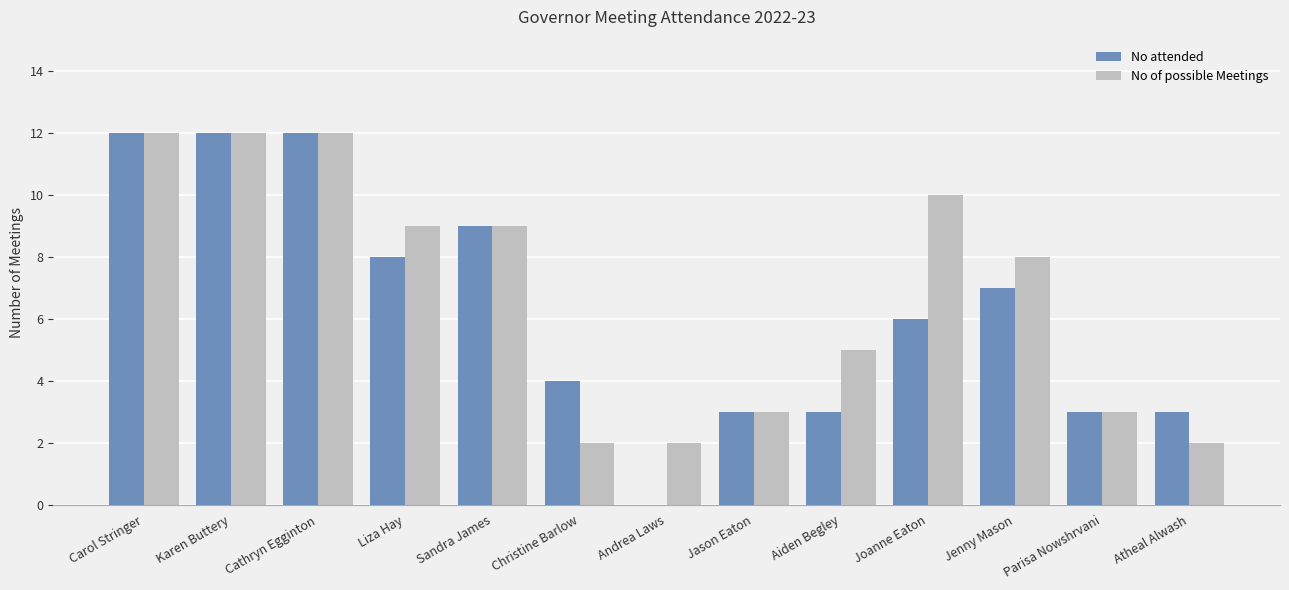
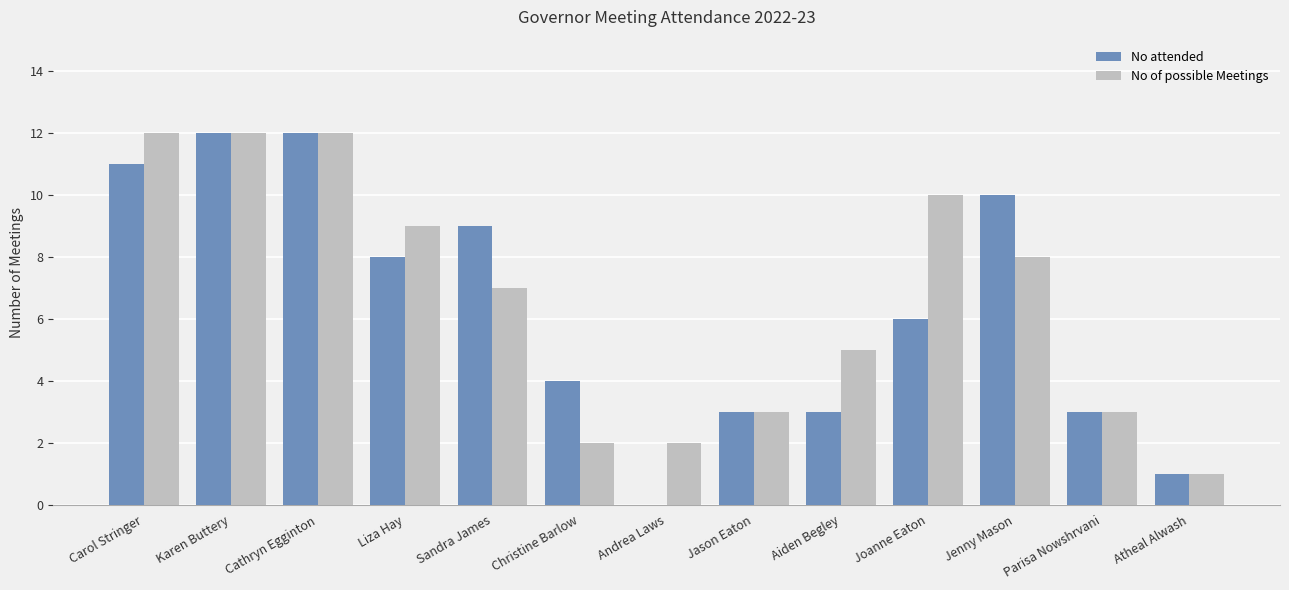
  {
    "No attended": {
-     "Carol Stringer": 12,
+     "Carol Stringer": 11,
      "Karen Buttery": 12,
      "Cathryn Egginton": 12,
      "Liza Hay": 8,
      "Sandra James": 9,
      "Christine Barlow": 4,
      "Andrea Laws": 0,
      "Jason Eaton": 3,
      "Aiden Begley": 3,
      "Joanne Eaton": 6,
-     "Jenny Mason": 7,
+     "Jenny Mason": 10,
      "Parisa Nowshrvani": 3,
-     "Atheal Alwash": 3
+     "Atheal Alwash": 1
    },
    "No of possible Meetings": {
      "Carol Stringer": 12,
      "Karen Buttery": 12,
      "Cathryn Egginton": 12,
      "Liza Hay": 9,
-     "Sandra James": 9,
+     "Sandra James": 7,
      "Christine Barlow": 2,
      "Andrea Laws": 2,
      "Jason Eaton": 3,
      "Aiden Begley": 5,
      "Joanne Eaton": 10,
      "Jenny Mason": 8,
      "Parisa Nowshrvani": 3,
-     "Atheal Alwash": 2
+     "Atheal Alwash": 1
    }
  }
